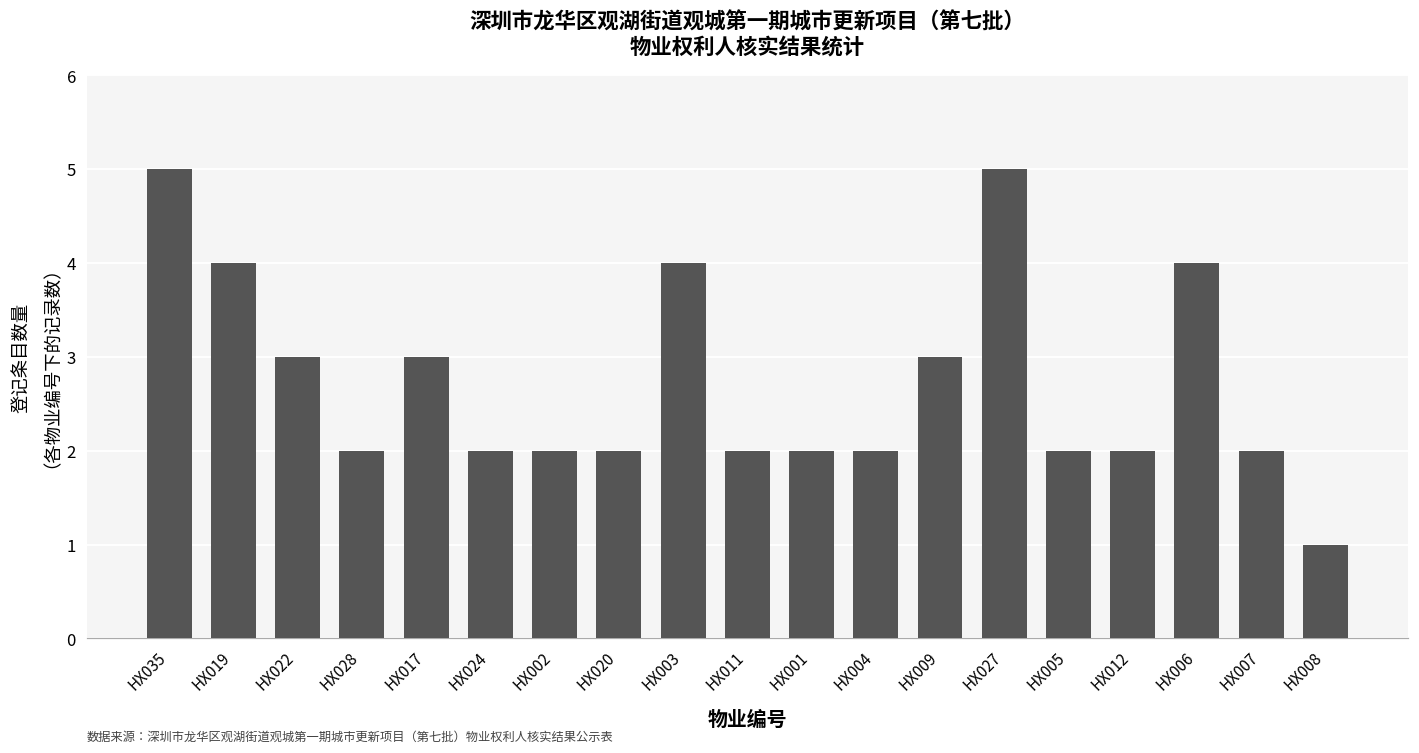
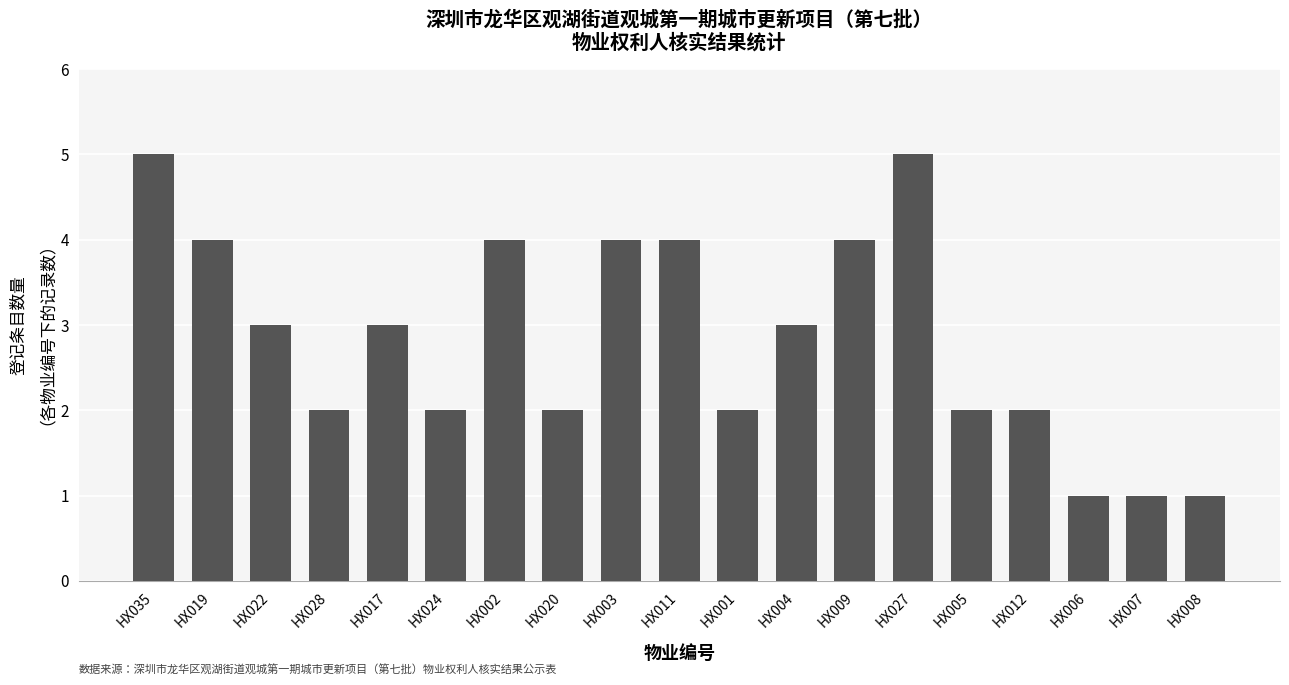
  {
    "HX035": 5,
    "HX019": 4,
    "HX022": 3,
    "HX028": 2,
    "HX017": 3,
    "HX024": 2,
-   "HX002": 2,
+   "HX002": 4,
    "HX020": 2,
    "HX003": 4,
-   "HX011": 2,
+   "HX011": 4,
    "HX001": 2,
-   "HX004": 2,
-   "HX009": 3,
+   "HX004": 3,
+   "HX009": 4,
    "HX027": 5,
    "HX005": 2,
    "HX012": 2,
-   "HX006": 4,
-   "HX007": 2,
+   "HX006": 1,
+   "HX007": 1,
    "HX008": 1
  }
